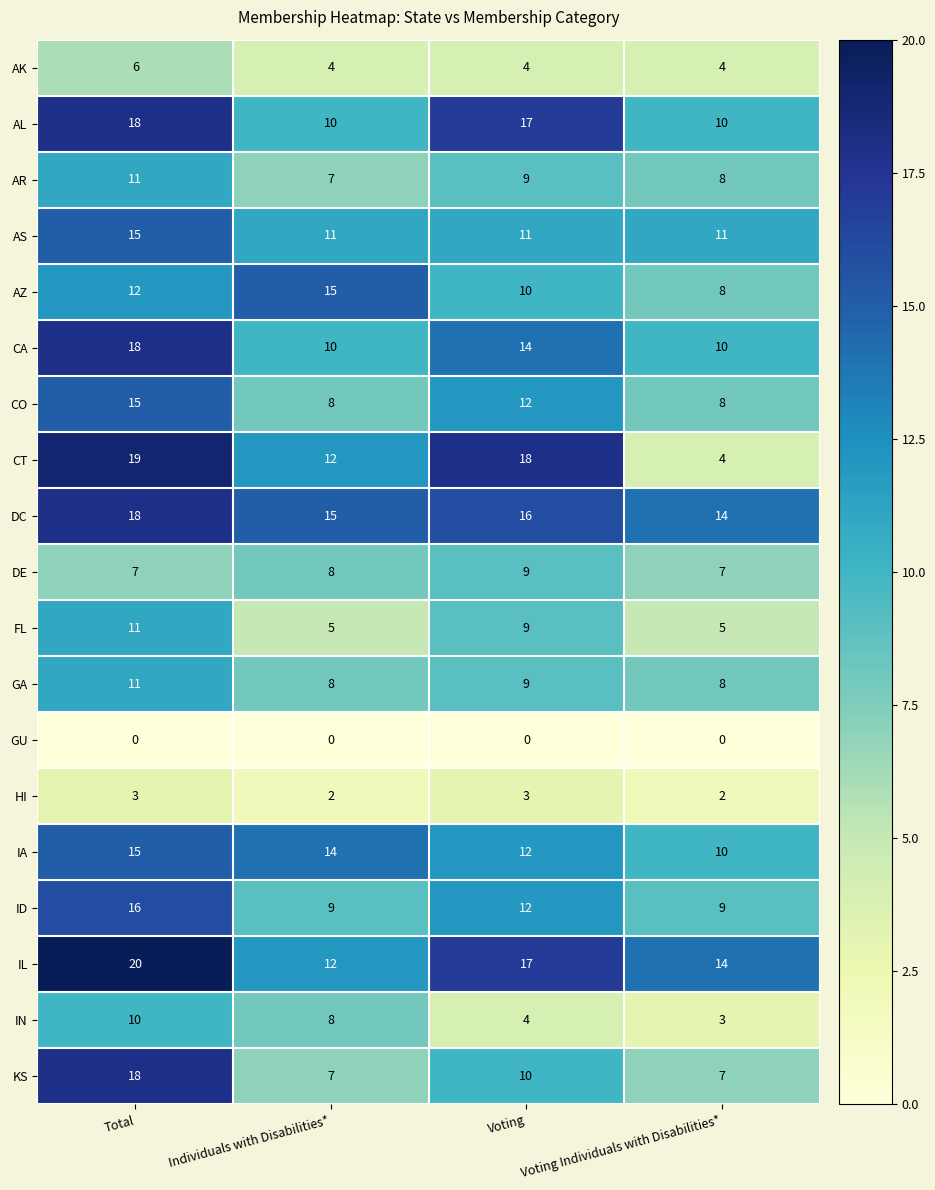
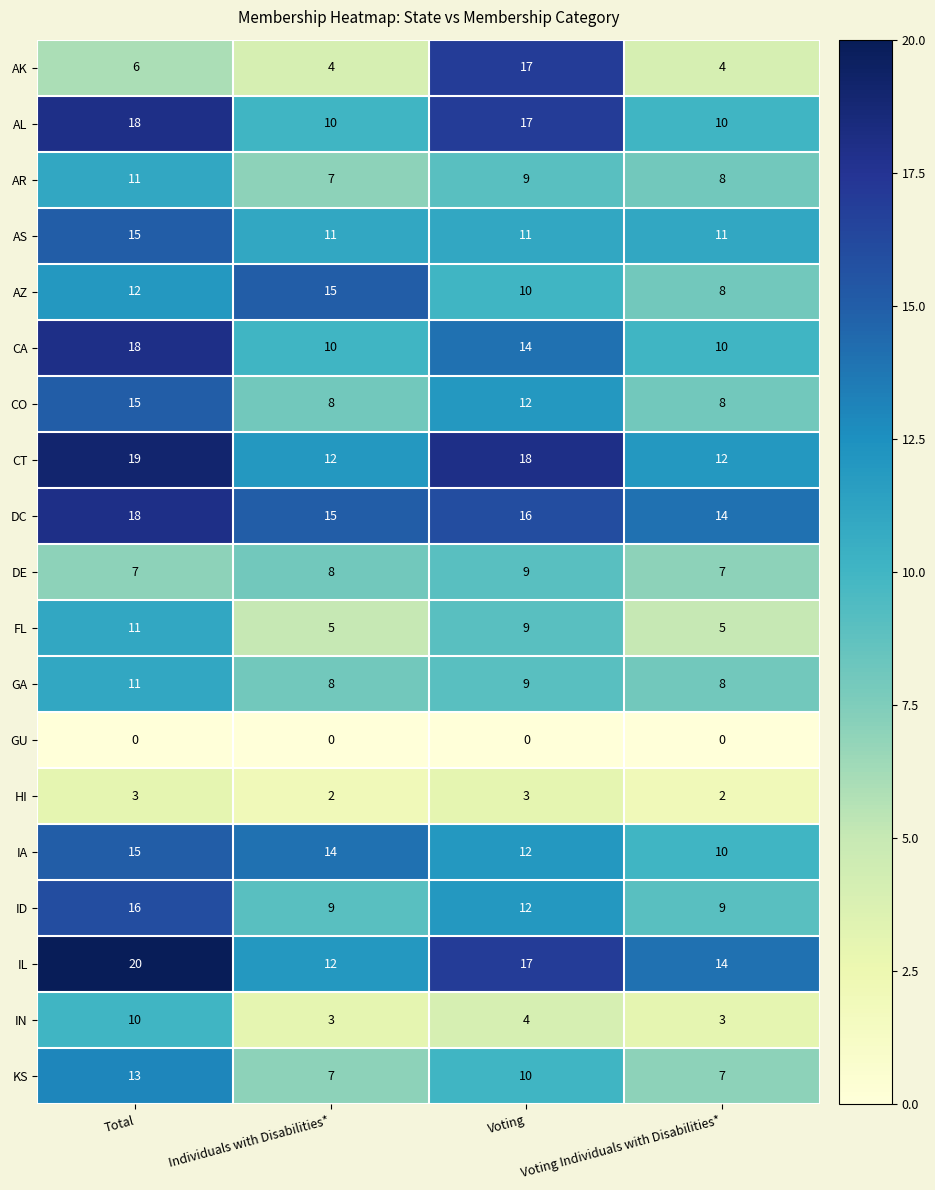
  {
    "AK": {
      "Total": 6,
      "Individuals with Disabilities*": 4,
-     "Voting": 4,
+     "Voting": 17,
      "Voting Individuals with Disabilities*": 4
    },
    "AL": {
      "Total": 18,
      "Individuals with Disabilities*": 10,
      "Voting": 17,
      "Voting Individuals with Disabilities*": 10
    },
    "AR": {
      "Total": 11,
      "Individuals with Disabilities*": 7,
      "Voting": 9,
      "Voting Individuals with Disabilities*": 8
    },
    "AS": {
      "Total": 15,
      "Individuals with Disabilities*": 11,
      "Voting": 11,
      "Voting Individuals with Disabilities*": 11
    },
    "AZ": {
      "Total": 12,
      "Individuals with Disabilities*": 15,
      "Voting": 10,
      "Voting Individuals with Disabilities*": 8
    },
    "CA": {
      "Total": 18,
      "Individuals with Disabilities*": 10,
      "Voting": 14,
      "Voting Individuals with Disabilities*": 10
    },
    "CO": {
      "Total": 15,
      "Individuals with Disabilities*": 8,
      "Voting": 12,
      "Voting Individuals with Disabilities*": 8
    },
    "CT": {
      "Total": 19,
      "Individuals with Disabilities*": 12,
      "Voting": 18,
-     "Voting Individuals with Disabilities*": 4
+     "Voting Individuals with Disabilities*": 12
    },
    "DC": {
      "Total": 18,
      "Individuals with Disabilities*": 15,
      "Voting": 16,
      "Voting Individuals with Disabilities*": 14
    },
    "DE": {
      "Total": 7,
      "Individuals with Disabilities*": 8,
      "Voting": 9,
      "Voting Individuals with Disabilities*": 7
    },
    "FL": {
      "Total": 11,
      "Individuals with Disabilities*": 5,
      "Voting": 9,
      "Voting Individuals with Disabilities*": 5
    },
    "GA": {
      "Total": 11,
      "Individuals with Disabilities*": 8,
      "Voting": 9,
      "Voting Individuals with Disabilities*": 8
    },
    "GU": {
      "Total": 0,
      "Individuals with Disabilities*": 0,
      "Voting": 0,
      "Voting Individuals with Disabilities*": 0
    },
    "HI": {
      "Total": 3,
      "Individuals with Disabilities*": 2,
      "Voting": 3,
      "Voting Individuals with Disabilities*": 2
    },
    "IA": {
      "Total": 15,
      "Individuals with Disabilities*": 14,
      "Voting": 12,
      "Voting Individuals with Disabilities*": 10
    },
    "ID": {
      "Total": 16,
      "Individuals with Disabilities*": 9,
      "Voting": 12,
      "Voting Individuals with Disabilities*": 9
    },
    "IL": {
      "Total": 20,
      "Individuals with Disabilities*": 12,
      "Voting": 17,
      "Voting Individuals with Disabilities*": 14
    },
    "IN": {
      "Total": 10,
-     "Individuals with Disabilities*": 8,
+     "Individuals with Disabilities*": 3,
      "Voting": 4,
      "Voting Individuals with Disabilities*": 3
    },
    "KS": {
-     "Total": 18,
+     "Total": 13,
      "Individuals with Disabilities*": 7,
      "Voting": 10,
      "Voting Individuals with Disabilities*": 7
    }
  }
